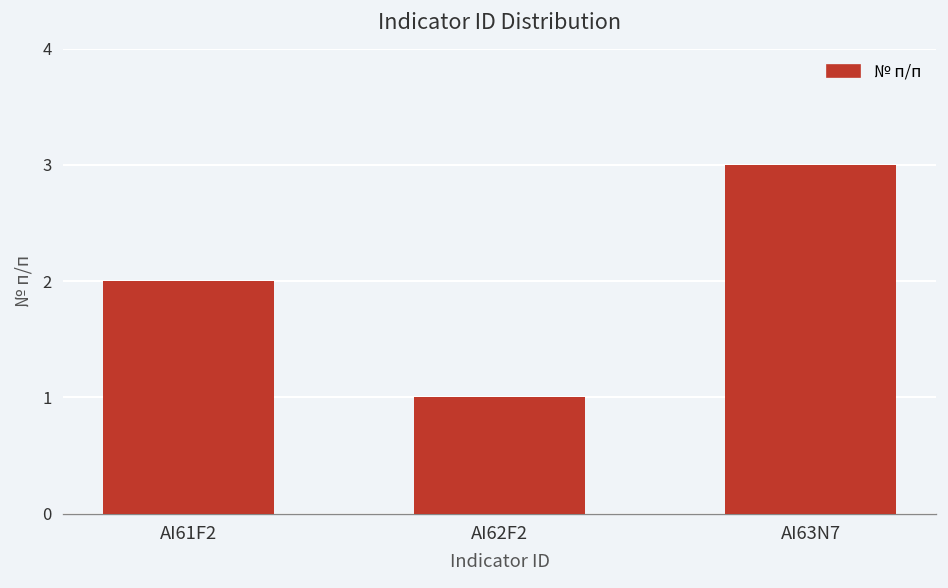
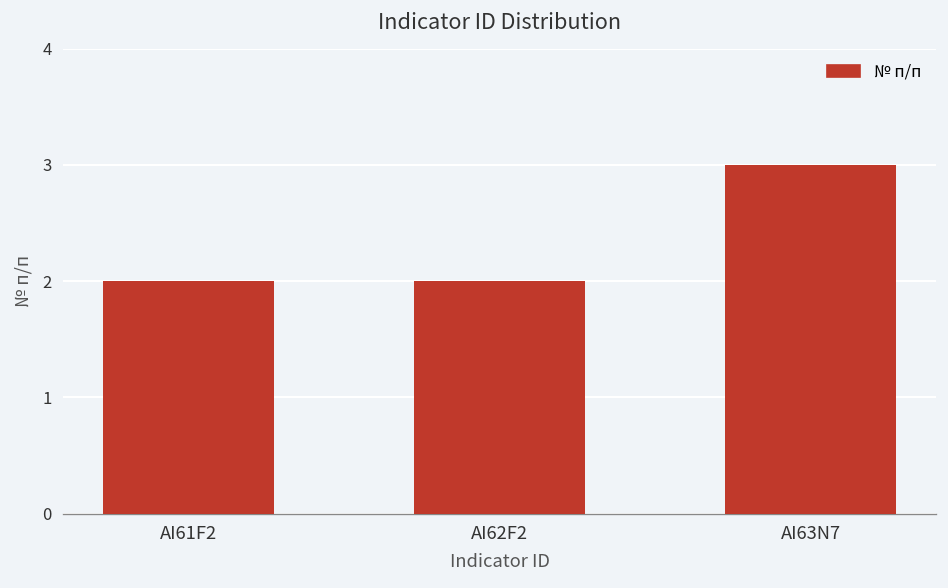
  {
    "AI61F2": 2,
-   "AI62F2": 1,
+   "AI62F2": 2,
    "AI63N7": 3
  }
